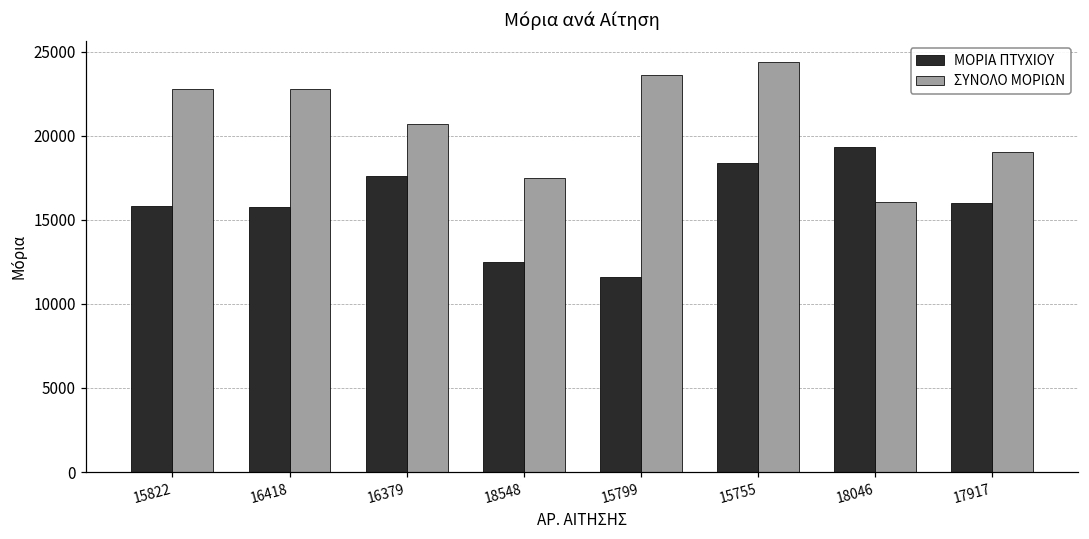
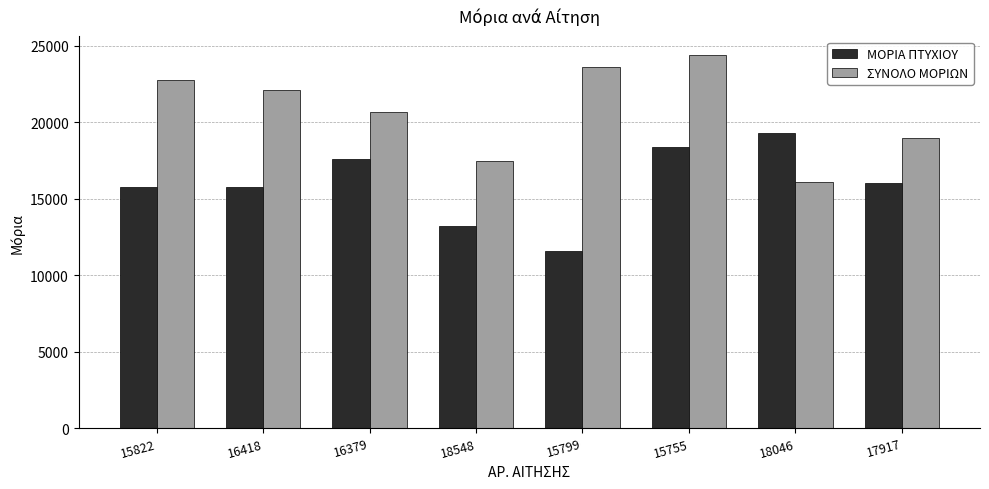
  {
    "ΜΟΡΙΑ ΠΤΥΧΙΟΥ": {
      "15822": 15800,
      "16418": 15800,
      "16379": 17600,
-     "18548": 12500,
+     "18548": 13200,
      "15799": 11600,
      "15755": 18400,
      "18046": 19300,
      "17917": 16000
    },
    "ΣΥΝΟΛΟ ΜΟΡΙΩΝ": {
      "15822": 22800,
-     "16418": 22800,
+     "16418": 22100,
      "16379": 20700,
      "18548": 17500,
      "15799": 23600,
      "15755": 24400,
      "18046": 16100,
      "17917": 19000
    }
  }
